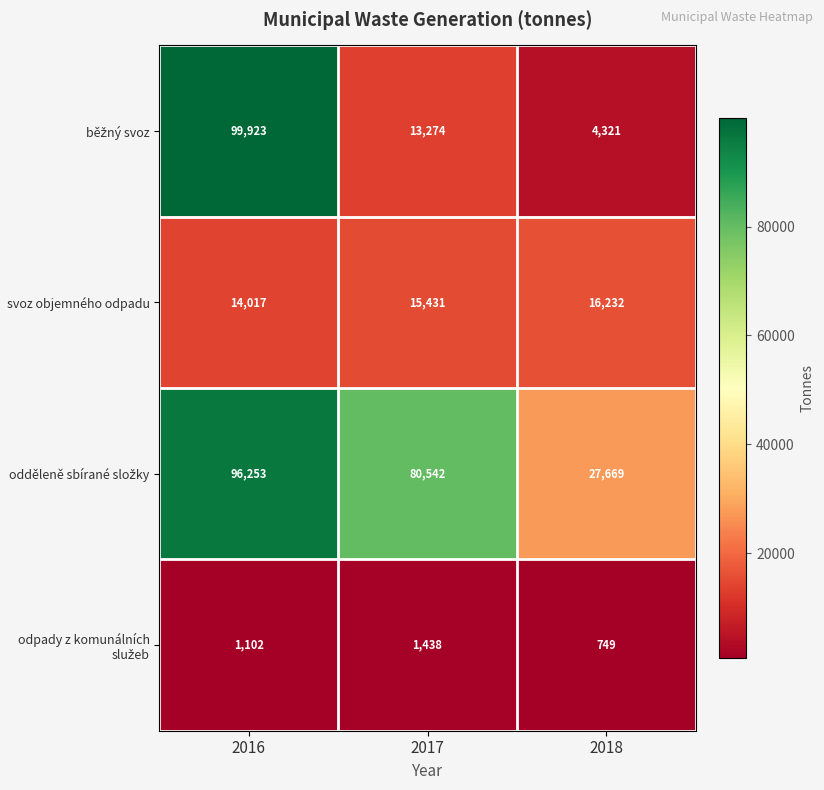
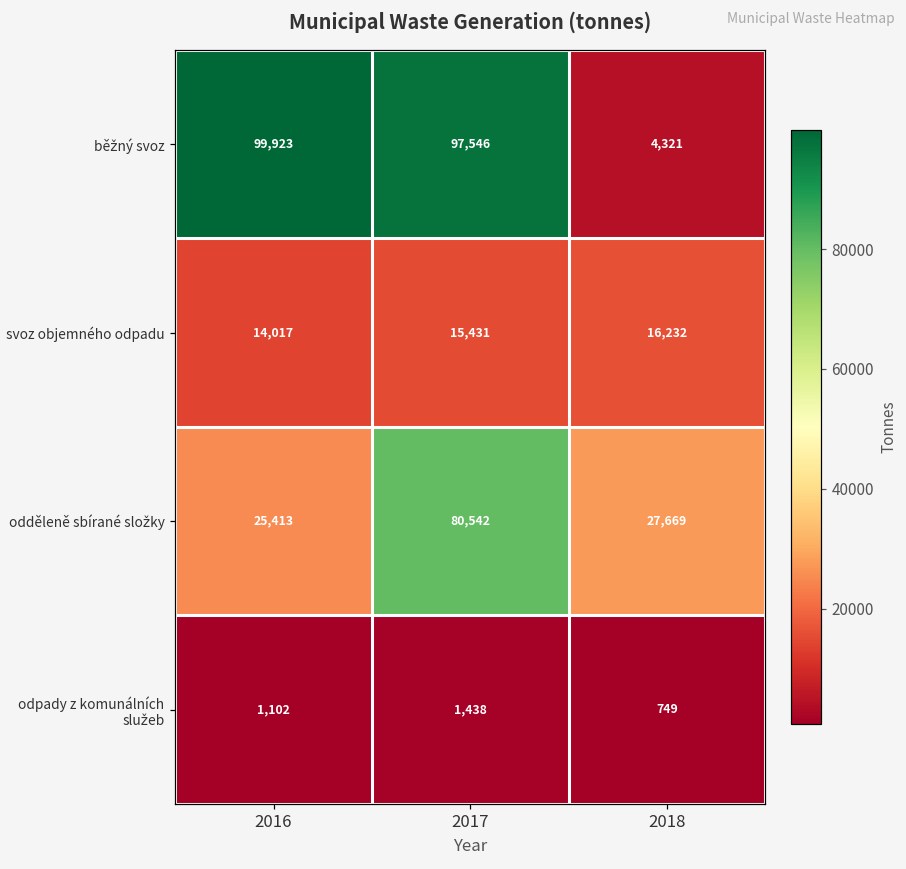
  {
    "běžný svoz": {
      "2016": "99,923",
-     "2017": "13,274",
+     "2017": "97,546",
      "2018": "4,321"
    },
    "svoz objemného odpadu": {
      "2016": "14,017",
      "2017": "15,431",
      "2018": "16,232"
    },
    "odděleně sbírané složky": {
-     "2016": "96,253",
+     "2016": "25,413",
      "2017": "80,542",
      "2018": "27,669"
    },
    "odpady z komunálních služeb": {
      "2016": "1,102",
      "2017": "1,438",
      "2018": "749"
    }
  }
